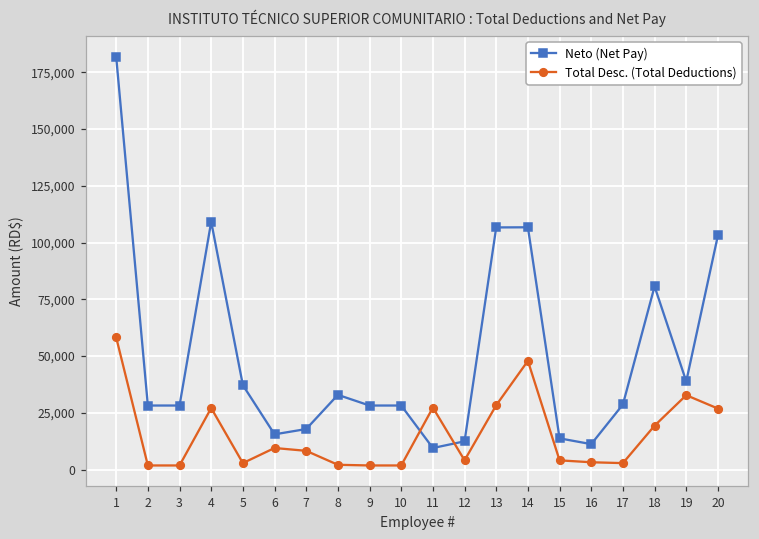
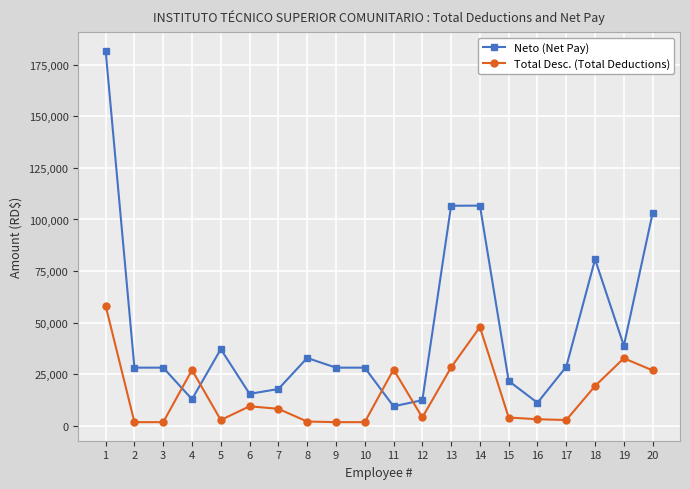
  {
    "Neto (Net Pay)": {
      "1": "182,000",
      "2": "28,000",
      "3": "28,000",
-     "4": "109,000",
+     "4": "13,000",
      "5": "37,000",
      "6": "16,000",
      "7": "18,000",
      "8": "33,000",
      "9": "28,000",
      "10": "28,000",
      "11": "9,000",
      "12": "12,000",
      "13": "107,000",
      "14": "107,000",
-     "15": "14,000",
+     "15": "22,000",
      "16": "11,000",
      "17": "29,000",
      "18": "81,000",
      "19": "39,000",
      "20": "103,000"
    },
    "Total Desc. (Total Deductions)": {
      "1": "58,000",
      "2": "2,000",
      "3": "2,000",
      "4": "27,000",
      "5": "3,000",
      "6": "9,000",
      "7": "8,000",
      "8": "2,000",
      "9": "2,000",
      "10": "2,000",
      "11": "27,000",
      "12": "4,000",
      "13": "28,000",
      "14": "48,000",
      "15": "4,000",
      "16": "3,000",
      "17": "3,000",
      "18": "19,000",
      "19": "33,000",
      "20": "27,000"
    }
  }
